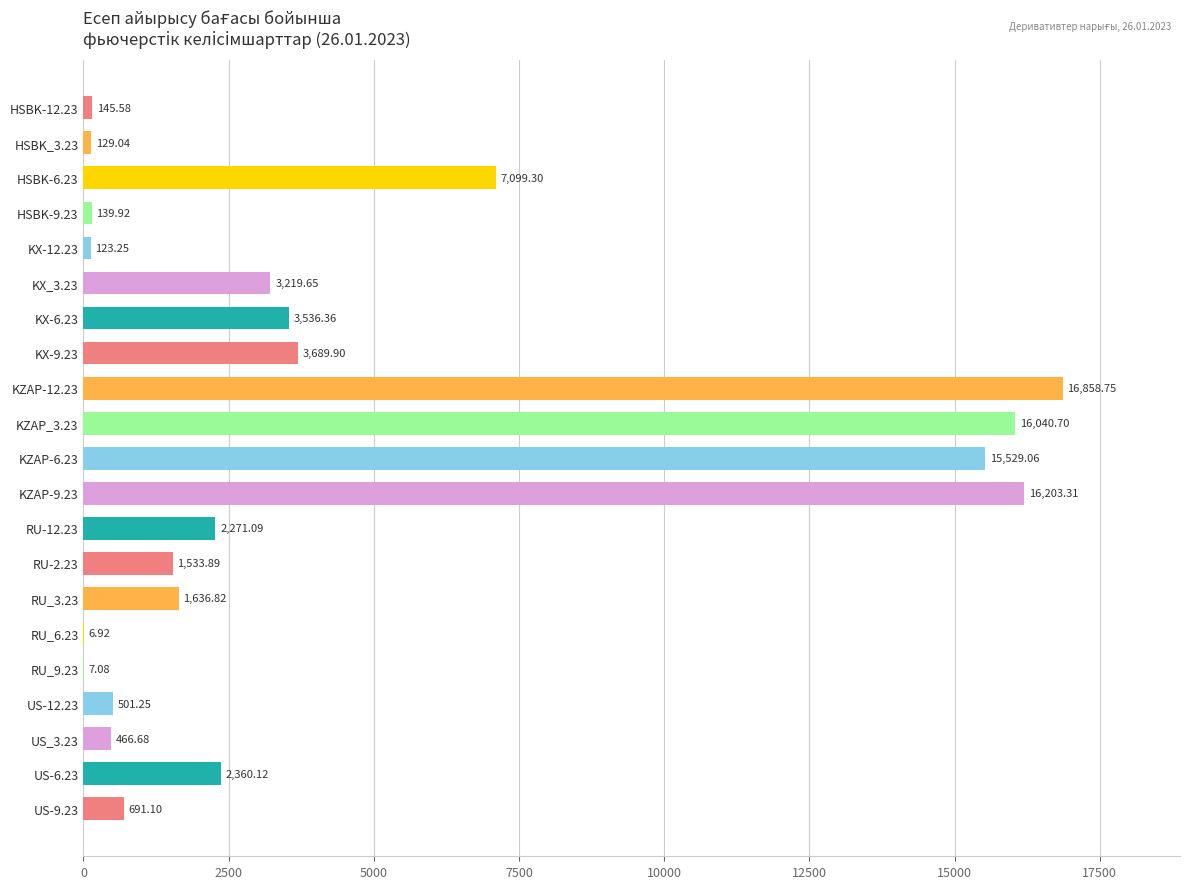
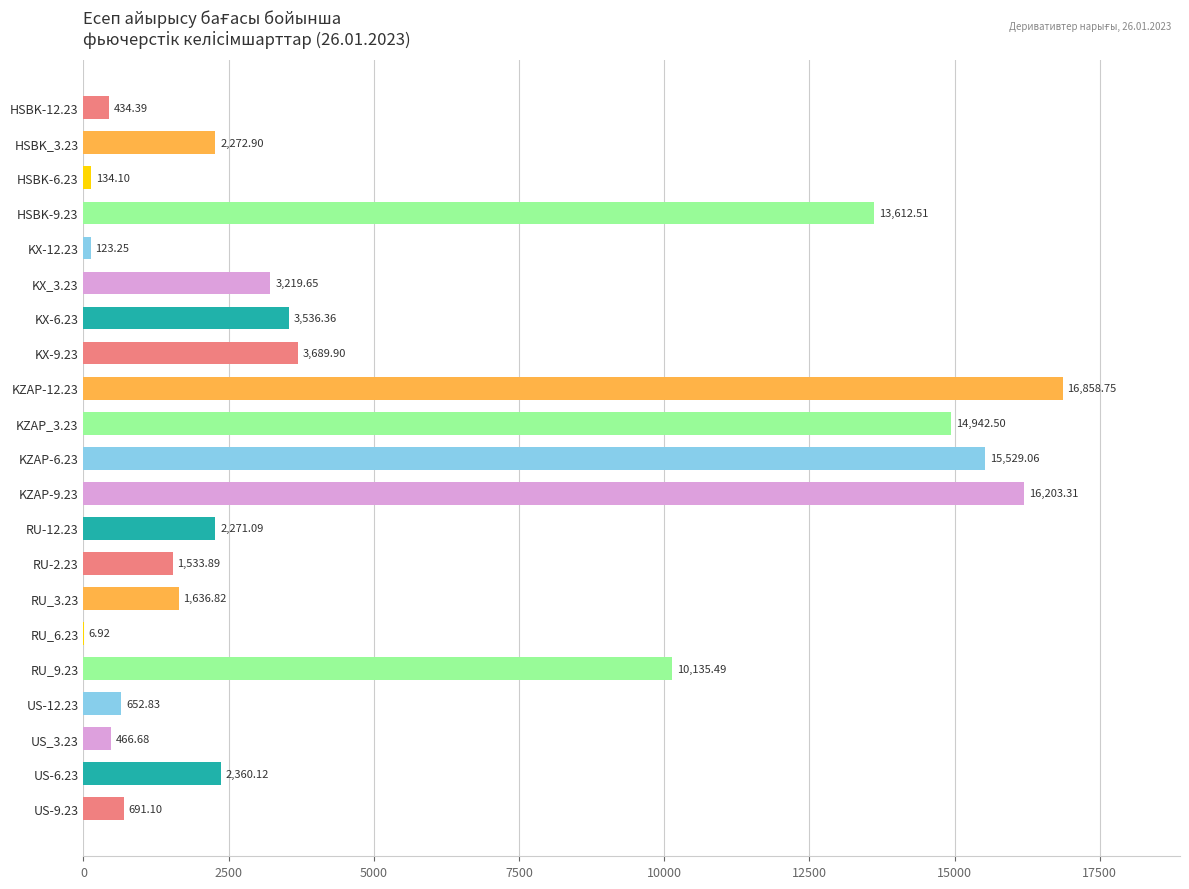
  {
-   "HSBK-12.23": "145.58",
-   "HSBK_3.23": "129.04",
-   "HSBK-6.23": "7,099.30",
-   "HSBK-9.23": "139.92",
+   "HSBK-12.23": "434.39",
+   "HSBK_3.23": "2,272.90",
+   "HSBK-6.23": "134.10",
+   "HSBK-9.23": "13,612.51",
    "KX-12.23": "123.25",
    "KX_3.23": "3,219.65",
    "KX-6.23": "3,536.36",
    "KX-9.23": "3,689.90",
    "KZAP-12.23": "16,858.75",
-   "KZAP_3.23": "16,040.70",
+   "KZAP_3.23": "14,942.50",
    "KZAP-6.23": "15,529.06",
    "KZAP-9.23": "16,203.31",
    "RU-12.23": "2,271.09",
    "RU-2.23": "1,533.89",
    "RU_3.23": "1,636.82",
    "RU_6.23": "6.92",
-   "RU_9.23": "7.08",
-   "US-12.23": "501.25",
+   "RU_9.23": "10,135.49",
+   "US-12.23": "652.83",
    "US_3.23": "466.68",
    "US-6.23": "2,360.12",
    "US-9.23": "691.10"
  }
